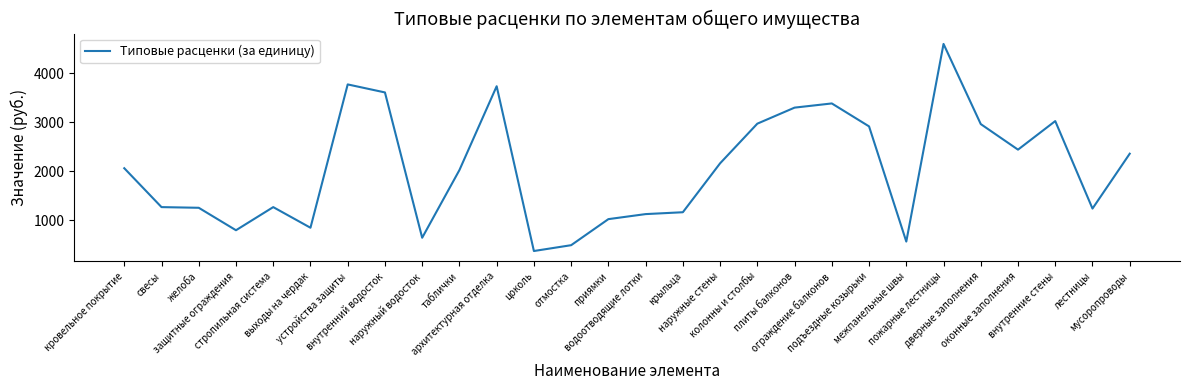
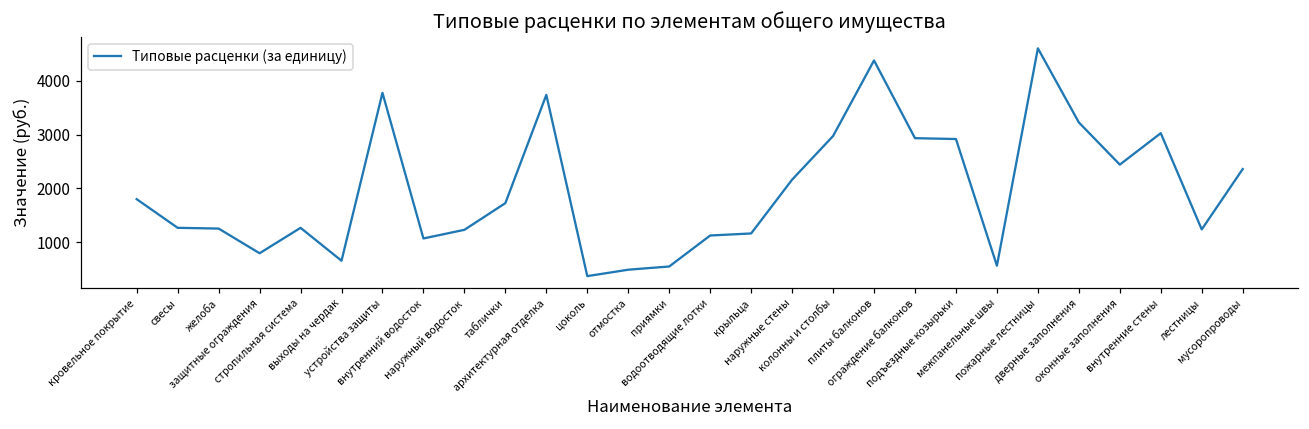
  {
-   "кровельное покрытие": 2100,
+   "кровельное покрытие": 1800,
    "свесы": 1300,
    "желоба": 1300,
    "защитные ограждения": 800,
    "стропильная система": 1300,
-   "выходы на чердак": 800,
+   "выходы на чердак": 700,
    "устройства защиты": 3800,
-   "внутренний водосток": 3600,
-   "наружный водосток": 600,
-   "таблички": 2000,
+   "внутренний водосток": 1100,
+   "наружный водосток": 1200,
+   "таблички": 1700,
    "архитектурная отделка": 3700,
    "цоколь": 400,
    "отмостка": 500,
-   "приямки": 1000,
+   "приямки": 600,
    "водоотводящие лотки": 1100,
    "крыльца": 1200,
    "наружные стены": 2200,
    "колонны и столбы": 3000,
-   "плиты балконов": 3300,
-   "ограждение балконов": 3400,
+   "плиты балконов": 4400,
+   "ограждение балконов": 2900,
    "подъездные козырьки": 2900,
    "межпанельные швы": 600,
    "пожарные лестницы": 4600,
-   "дверные заполнения": 3000,
+   "дверные заполнения": 3200,
    "оконные заполнения": 2400,
    "внутренние стены": 3000,
    "лестницы": 1200,
    "мусоропроводы": 2400
  }
